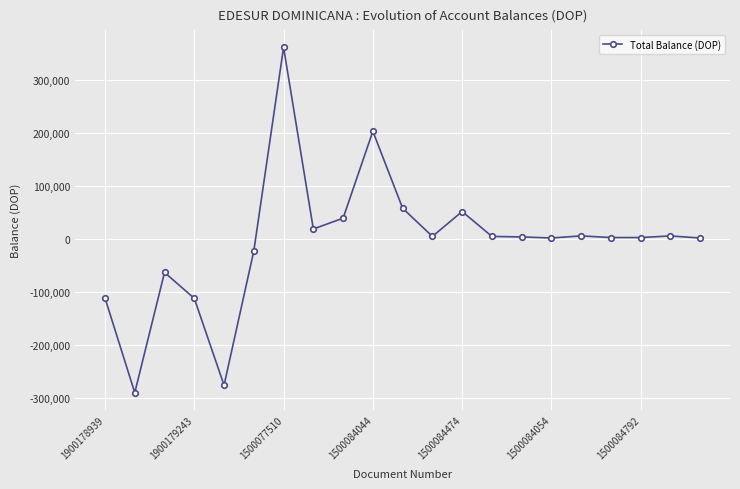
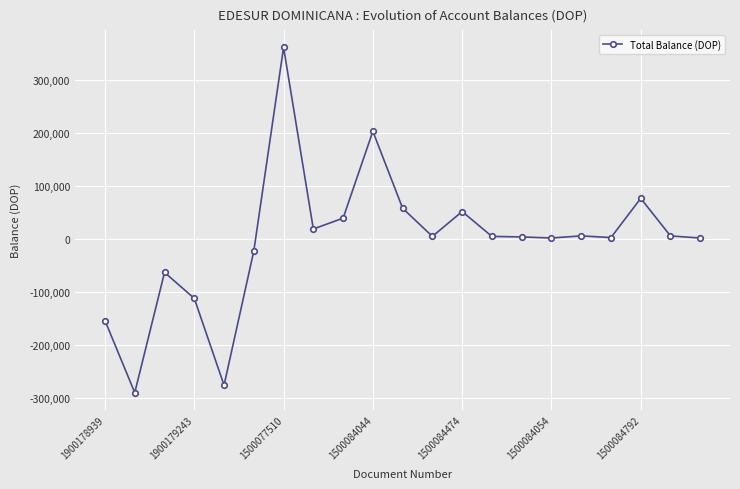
  {
-   "1900178939": "-110,000",
+   "1900178939": "-150,000",
    "1900179243": "-110,000",
    "1500077510": "360,000",
    "1500084044": "200,000",
    "1500084474": "50,000",
    "1500084054": "0",
-   "1500084792": "0"
+   "1500084792": "80,000"
  }
